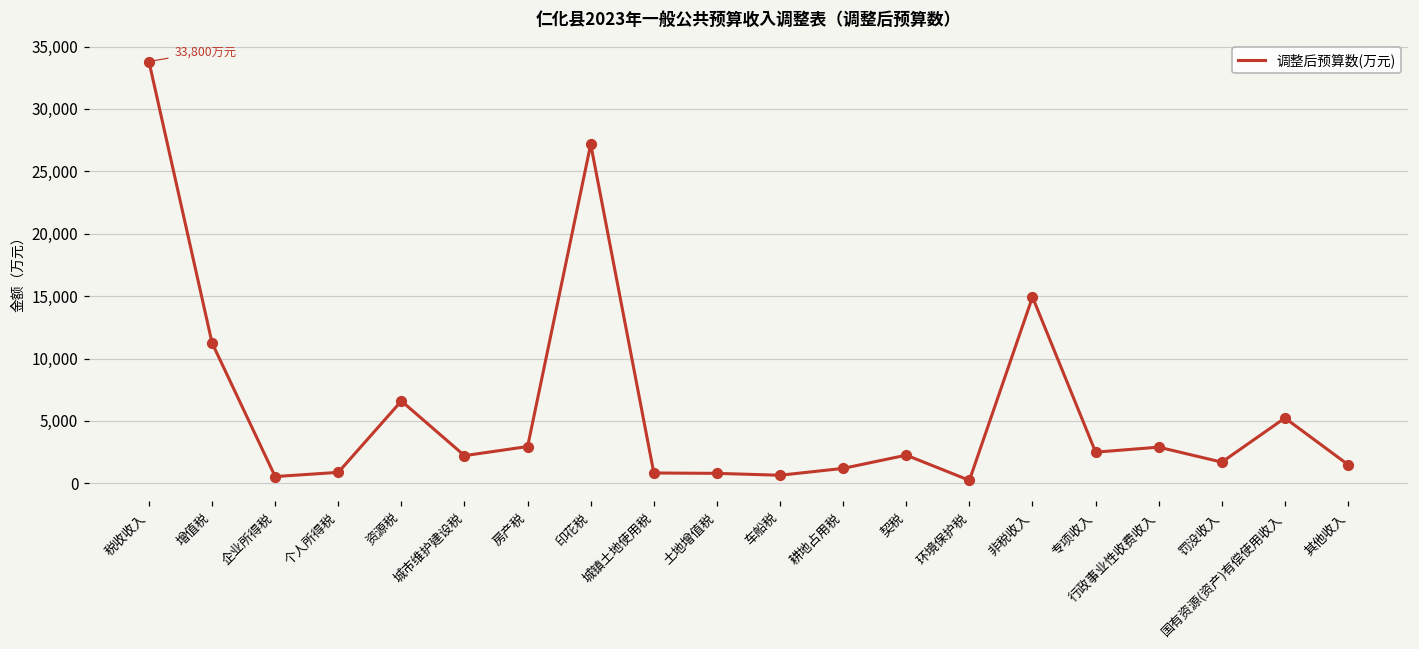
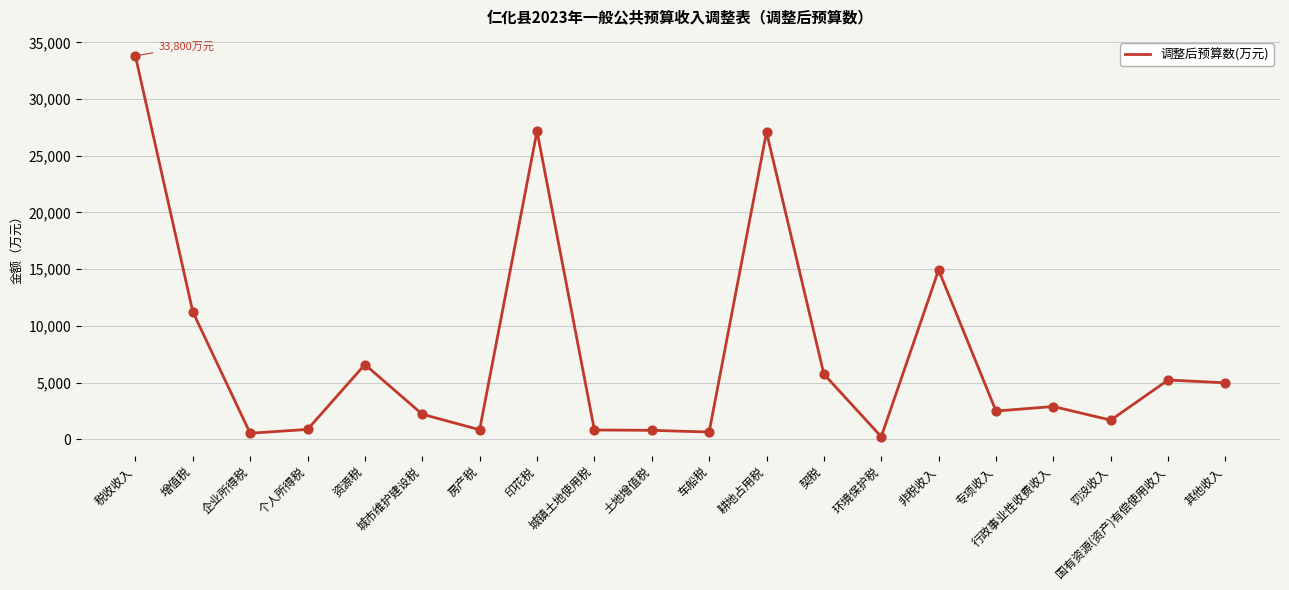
  {
    "增值税": "11,300",
    "企业所得税": "500",
    "个人所得税": "900",
    "资源税": "6,600",
    "城市维护建设税": "2,200",
-   "房产税": "3,000",
+   "房产税": "800",
    "印花税": "27,200",
    "城镇土地使用税": "800",
    "土地增值税": "800",
    "车船税": "700",
-   "耕地占用税": "1,200",
-   "契税": "2,300",
+   "耕地占用税": "27,100",
+   "契税": "5,800",
    "环境保护税": "200",
    "非税收入": "14,900",
    "专项收入": "2,500",
    "行政事业性收费收入": "2,900",
    "罚没收入": "1,700",
    "国有资源(资产)有偿使用收入": "5,200",
-   "其他收入": "1,500"
+   "其他收入": "5,000"
  }
